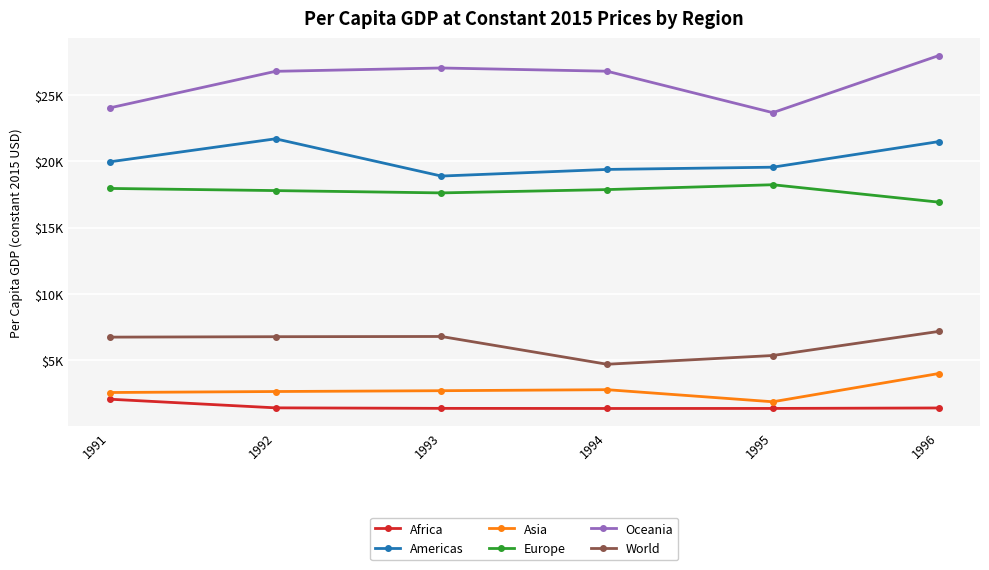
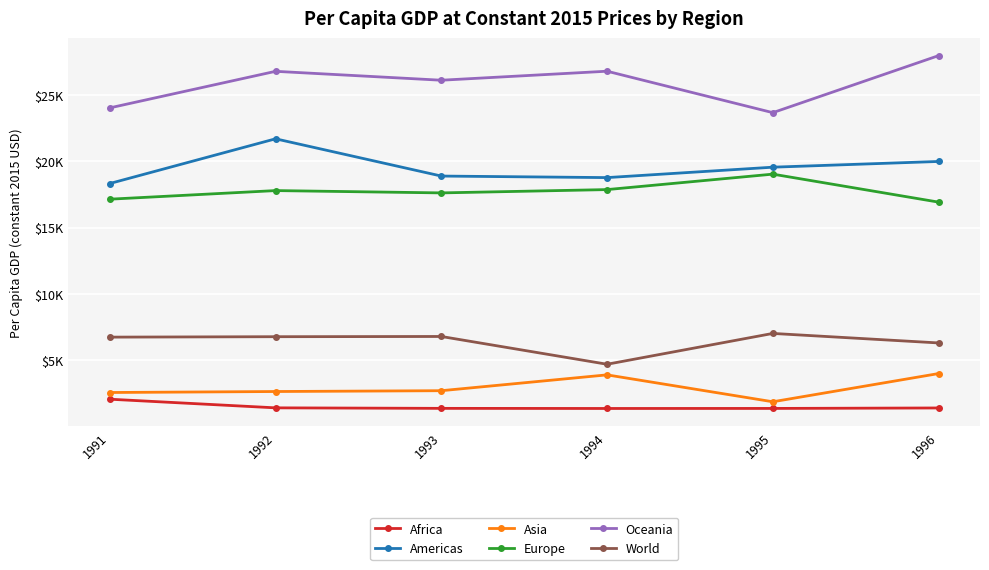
  {
    "Africa": {
      "1991": "$2000",
      "1992": "$1400",
      "1993": "$1400",
      "1994": "$1300",
      "1995": "$1400",
      "1996": "$1400"
    },
    "Americas": {
-     "1991": "$20000",
+     "1991": "$18300",
      "1992": "$21700",
      "1993": "$18900",
-     "1994": "$19400",
+     "1994": "$18800",
      "1995": "$19600",
-     "1996": "$21500"
+     "1996": "$20000"
    },
    "Asia": {
      "1991": "$2600",
      "1992": "$2600",
      "1993": "$2700",
-     "1994": "$2800",
+     "1994": "$3900",
      "1995": "$1900",
      "1996": "$4000"
    },
    "Europe": {
-     "1991": "$17900",
+     "1991": "$17100",
      "1992": "$17800",
      "1993": "$17600",
      "1994": "$17900",
-     "1995": "$18200",
+     "1995": "$19000",
      "1996": "$16900"
    },
    "Oceania": {
      "1991": "$24000",
      "1992": "$26800",
-     "1993": "$27000",
+     "1993": "$26100",
      "1994": "$26800",
      "1995": "$23700",
      "1996": "$28000"
    },
    "World": {
      "1991": "$6700",
      "1992": "$6800",
      "1993": "$6800",
      "1994": "$4700",
-     "1995": "$5300",
-     "1996": "$7200"
+     "1995": "$7000",
+     "1996": "$6300"
    }
  }
